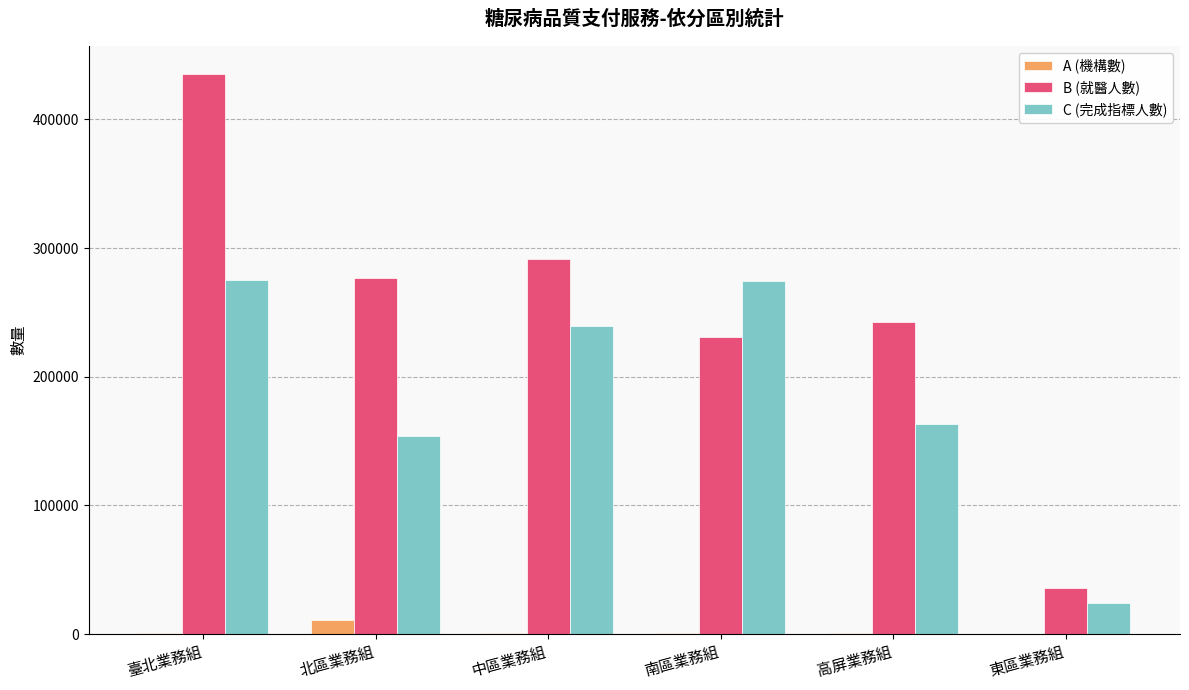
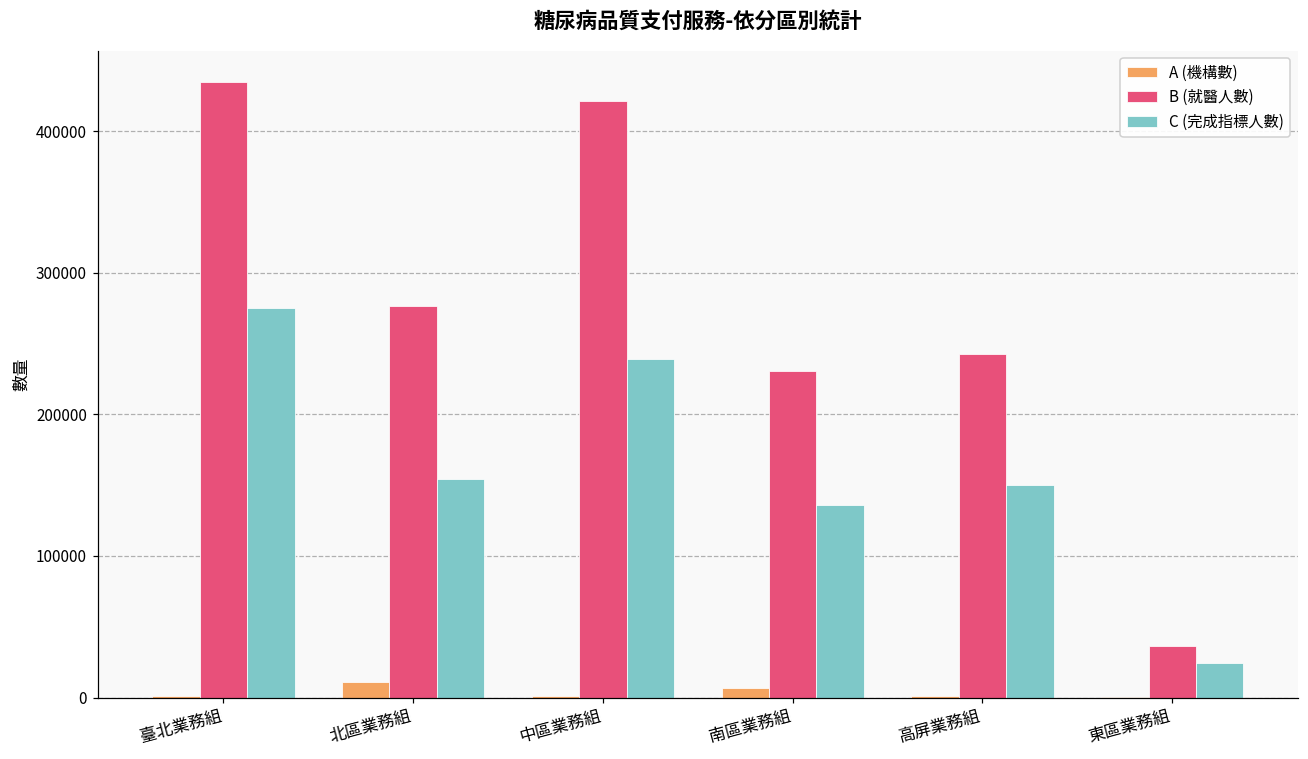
  {
    "A (機構數)": {
      "北區業務組": 11000,
-     "南區業務組": 1000
+     "南區業務組": 7000
    },
    "B (就醫人數)": {
      "臺北業務組": 435000,
      "北區業務組": 277000,
-     "中區業務組": 292000,
+     "中區業務組": 421000,
      "南區業務組": 231000,
      "高屏業務組": 242000,
      "東區業務組": 36000
    },
    "C (完成指標人數)": {
      "臺北業務組": 275000,
      "北區業務組": 154000,
      "中區業務組": 239000,
-     "南區業務組": 275000,
-     "高屏業務組": 163000,
+     "南區業務組": 136000,
+     "高屏業務組": 150000,
      "東區業務組": 24000
    }
  }
